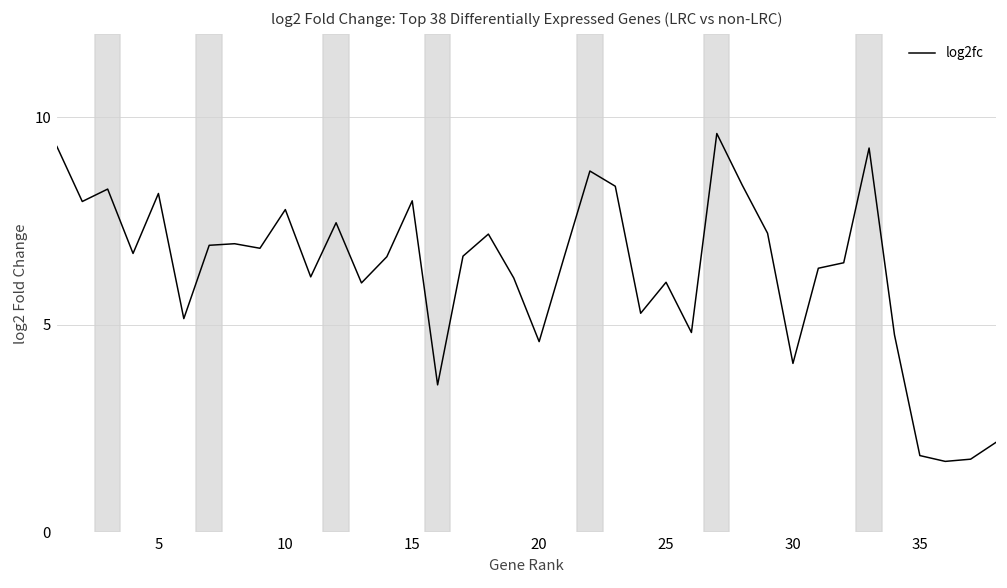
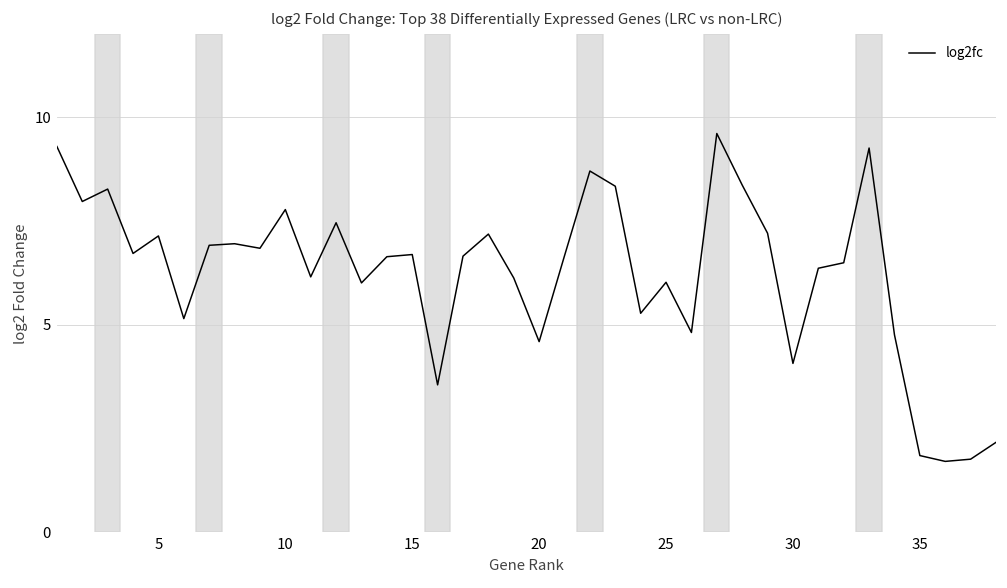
  {
-   "5": 8.2,
+   "5": 7.1,
    "10": 7.8,
-   "15": 8.0,
+   "15": 6.7,
    "20": 4.6,
    "25": 6.0,
    "30": 4.1,
    "35": 1.8
  }
